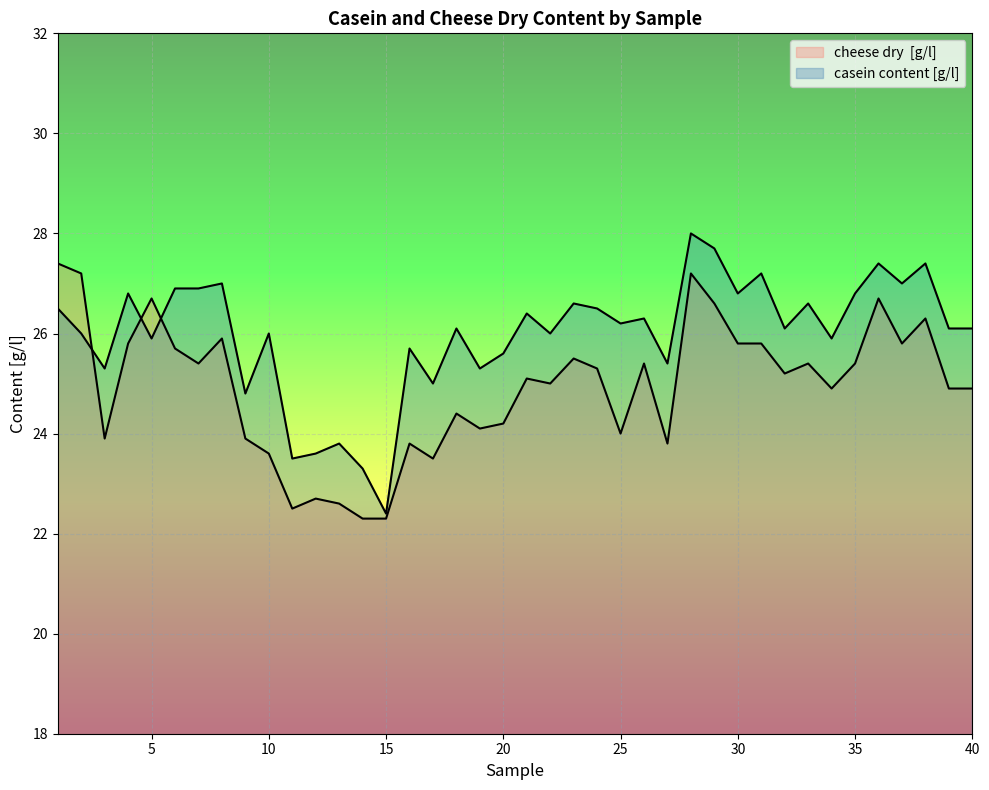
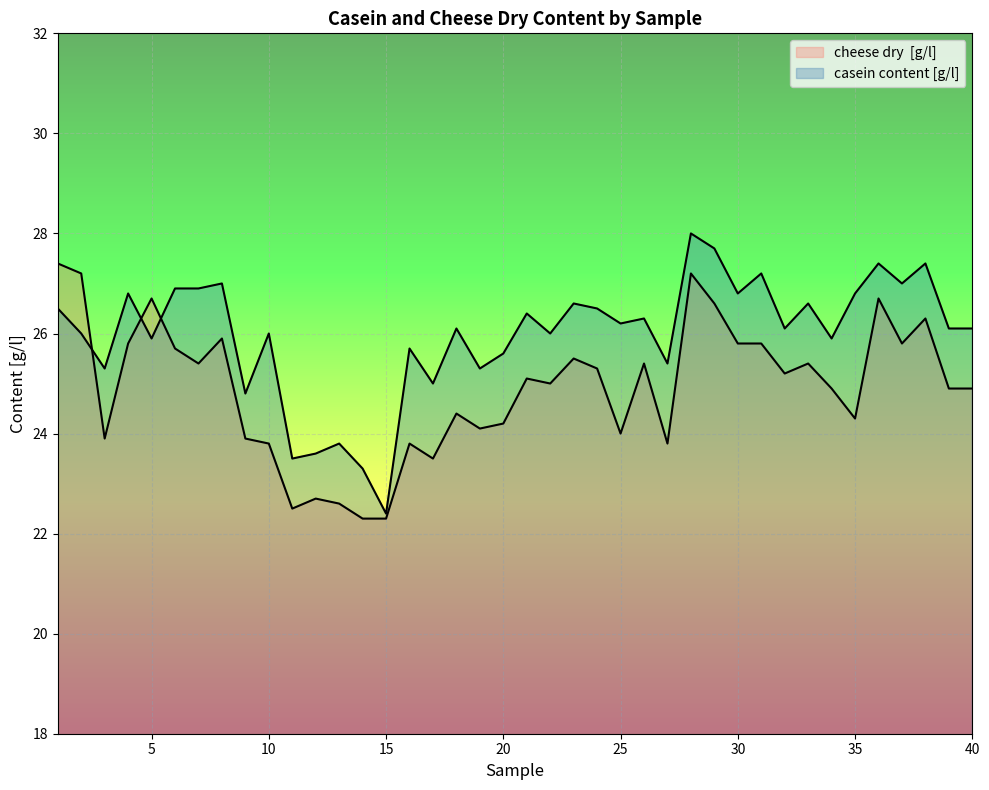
  {
    "cheese dry [g/l]": {
      "5": 26.7,
-     "10": 23.6,
+     "10": 23.8,
      "15": 22.3,
      "20": 24.2,
      "25": 24.0,
      "30": 25.8,
-     "35": 25.4,
+     "35": 24.3,
      "40": 24.9
    },
    "casein content [g/l]": {
      "5": 25.9,
      "10": 26.0,
      "15": 22.4,
      "20": 25.6,
      "25": 26.2,
      "30": 26.8,
      "35": 26.8,
      "40": 26.1
    }
  }
